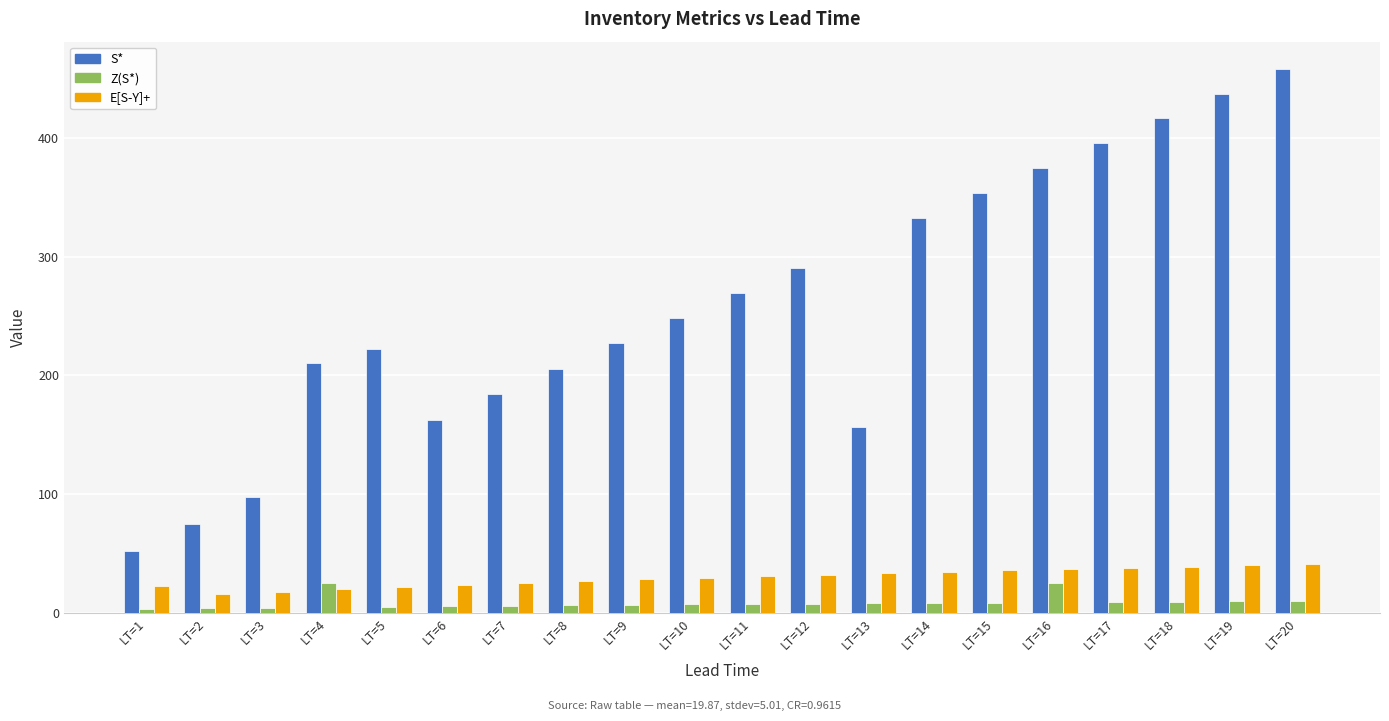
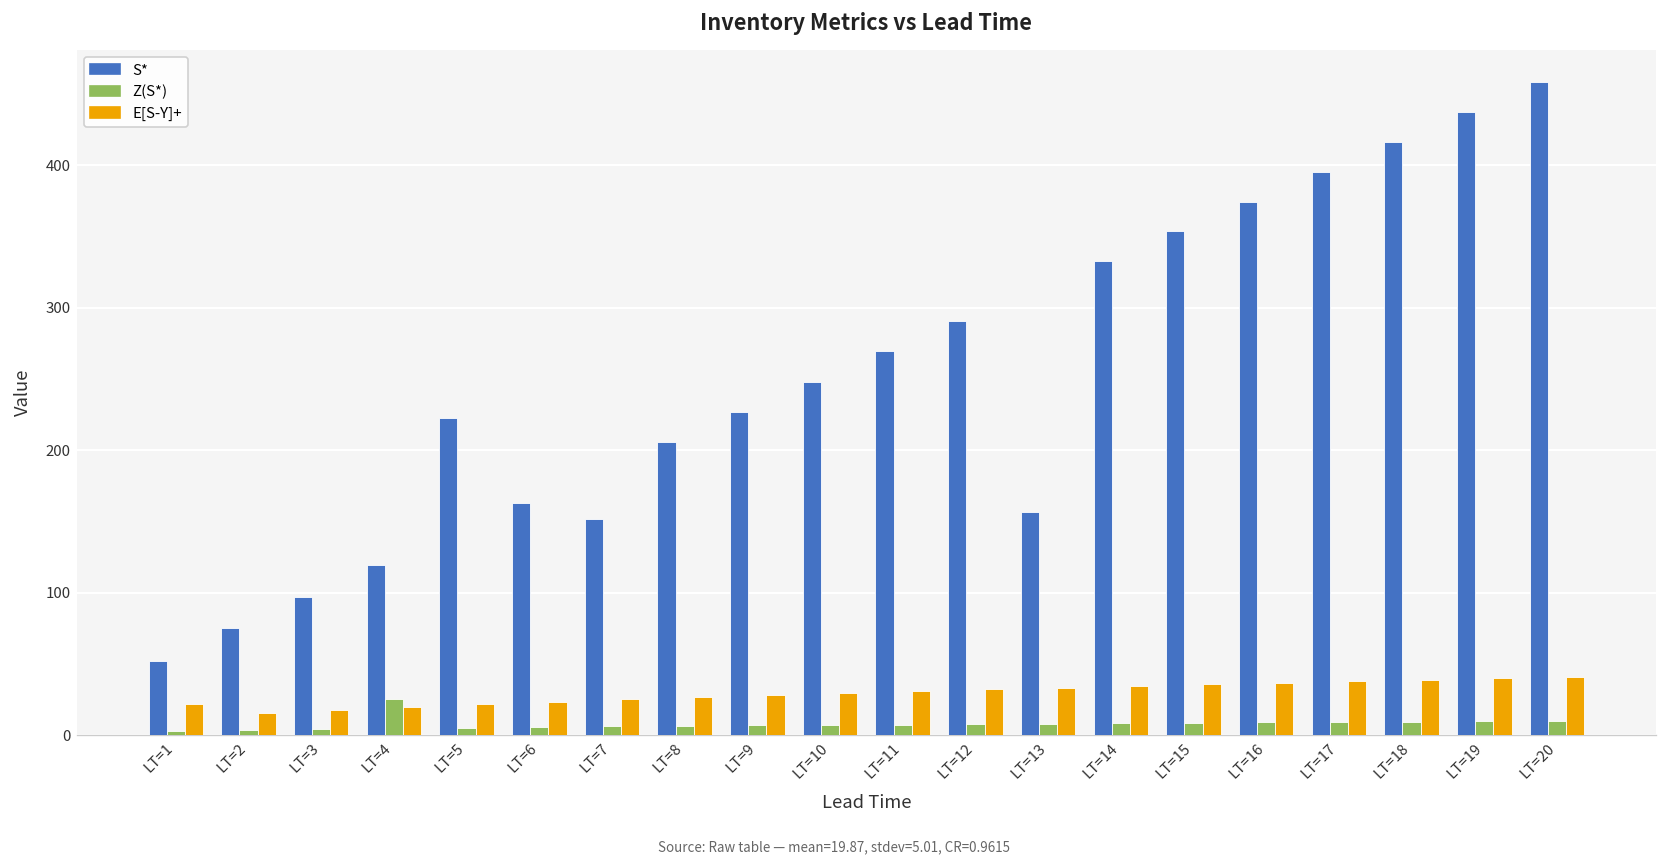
  {
    "S*": {
      "LT=1": 52,
      "LT=2": 75,
      "LT=3": 97,
-     "LT=4": 210,
+     "LT=4": 119,
      "LT=5": 222,
      "LT=6": 163,
-     "LT=7": 184,
+     "LT=7": 152,
      "LT=8": 205,
      "LT=9": 227,
      "LT=10": 248,
      "LT=11": 269,
      "LT=12": 290,
      "LT=13": 157,
      "LT=14": 332,
      "LT=15": 353,
      "LT=16": 374,
      "LT=17": 395,
      "LT=18": 416,
      "LT=19": 437,
      "LT=20": 458
    },
    "Z(S*)": {
      "LT=1": 3,
      "LT=2": 4,
      "LT=3": 4,
      "LT=4": 25,
      "LT=5": 5,
      "LT=6": 6,
      "LT=7": 6,
      "LT=8": 7,
      "LT=9": 7,
      "LT=10": 7,
      "LT=11": 8,
      "LT=12": 8,
      "LT=13": 8,
      "LT=14": 8,
      "LT=15": 9,
-     "LT=16": 25,
+     "LT=16": 9,
      "LT=17": 9,
      "LT=18": 9,
      "LT=19": 10,
      "LT=20": 10
    },
    "E[S-Y]+": {
      "LT=1": 22,
      "LT=2": 16,
      "LT=3": 18,
      "LT=4": 20,
      "LT=5": 22,
      "LT=6": 24,
      "LT=7": 25,
      "LT=8": 27,
      "LT=9": 28,
      "LT=10": 30,
      "LT=11": 31,
      "LT=12": 32,
      "LT=13": 33,
      "LT=14": 35,
      "LT=15": 36,
      "LT=16": 37,
      "LT=17": 38,
      "LT=18": 39,
      "LT=19": 40,
      "LT=20": 41
    }
  }
